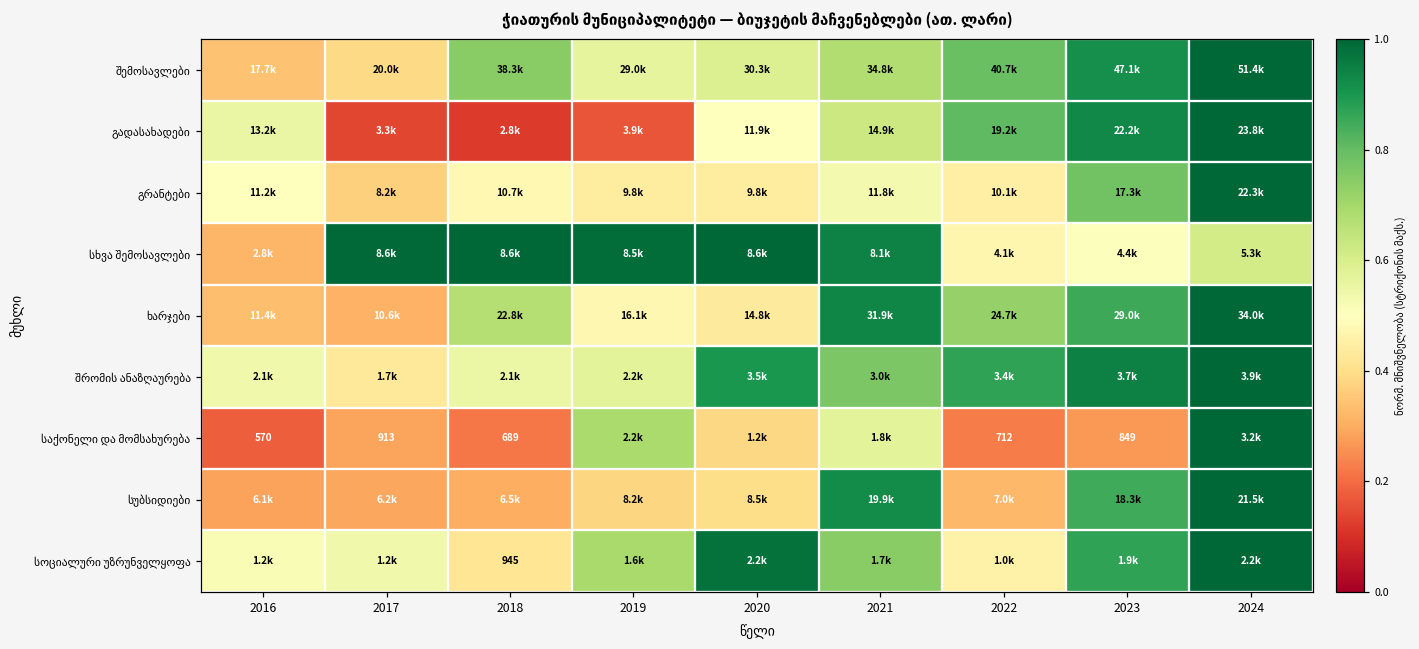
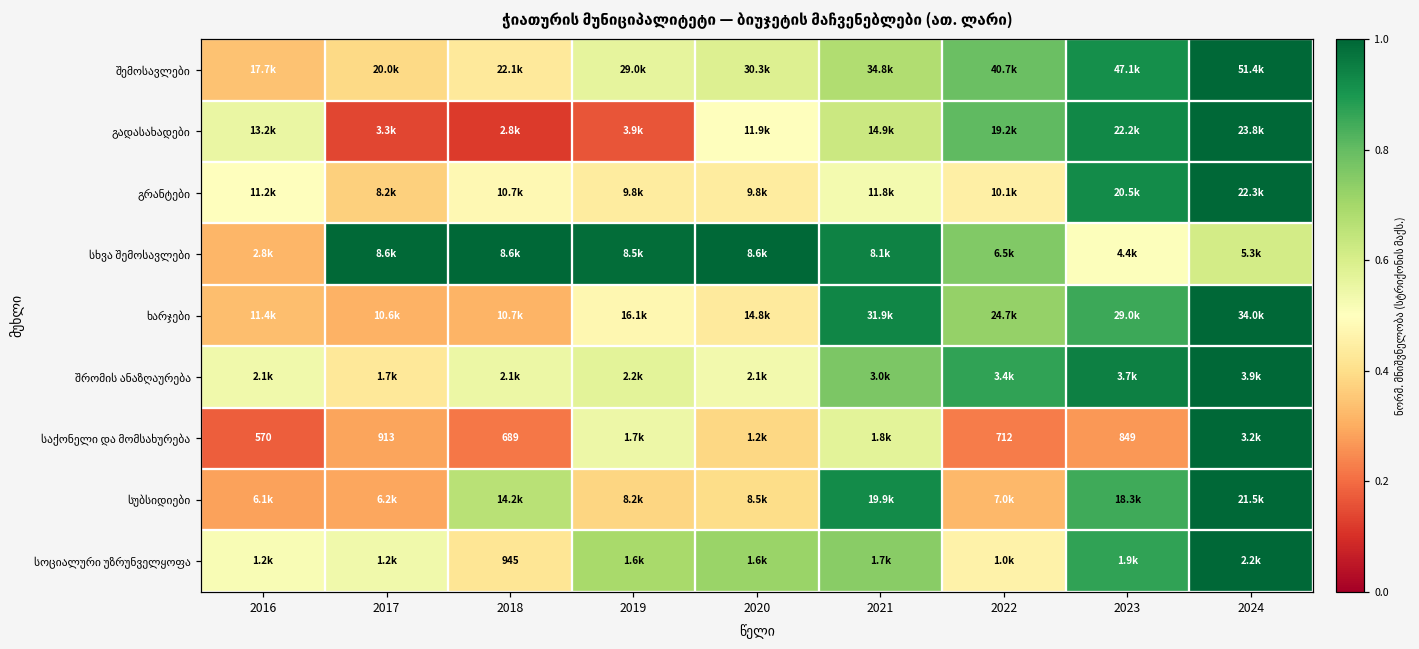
  {
    "შემოსავლები": {
      "2016": "17.7k",
      "2017": "20.0k",
-     "2018": "38.3k",
+     "2018": "22.1k",
      "2019": "29.0k",
      "2020": "30.3k",
      "2021": "34.8k",
      "2022": "40.7k",
      "2023": "47.1k",
      "2024": "51.4k"
    },
    "გადასახადები": {
      "2016": "13.2k",
      "2017": "3.3k",
      "2018": "2.8k",
      "2019": "3.9k",
      "2020": "11.9k",
      "2021": "14.9k",
      "2022": "19.2k",
      "2023": "22.2k",
      "2024": "23.8k"
    },
    "გრანტები": {
      "2016": "11.2k",
      "2017": "8.2k",
      "2018": "10.7k",
      "2019": "9.8k",
      "2020": "9.8k",
      "2021": "11.8k",
      "2022": "10.1k",
-     "2023": "17.3k",
+     "2023": "20.5k",
      "2024": "22.3k"
    },
    "სხვა შემოსავლები": {
      "2016": "2.8k",
      "2017": "8.6k",
      "2018": "8.6k",
      "2019": "8.5k",
      "2020": "8.6k",
      "2021": "8.1k",
-     "2022": "4.1k",
+     "2022": "6.5k",
      "2023": "4.4k",
      "2024": "5.3k"
    },
    "ხარჯები": {
      "2016": "11.4k",
      "2017": "10.6k",
-     "2018": "22.8k",
+     "2018": "10.7k",
      "2019": "16.1k",
      "2020": "14.8k",
      "2021": "31.9k",
      "2022": "24.7k",
      "2023": "29.0k",
      "2024": "34.0k"
    },
    "შრომის ანაზღაურება": {
      "2016": "2.1k",
      "2017": "1.7k",
      "2018": "2.1k",
      "2019": "2.2k",
-     "2020": "3.5k",
+     "2020": "2.1k",
      "2021": "3.0k",
      "2022": "3.4k",
      "2023": "3.7k",
      "2024": "3.9k"
    },
    "საქონელი და მომსახურება": {
      "2016": "570",
      "2017": "913",
      "2018": "689",
-     "2019": "2.2k",
+     "2019": "1.7k",
      "2020": "1.2k",
      "2021": "1.8k",
      "2022": "712",
      "2023": "849",
      "2024": "3.2k"
    },
    "სუბსიდიები": {
      "2016": "6.1k",
      "2017": "6.2k",
-     "2018": "6.5k",
+     "2018": "14.2k",
      "2019": "8.2k",
      "2020": "8.5k",
      "2021": "19.9k",
      "2022": "7.0k",
      "2023": "18.3k",
      "2024": "21.5k"
    },
    "სოციალური უზრუნველყოფა": {
      "2016": "1.2k",
      "2017": "1.2k",
      "2018": "945",
      "2019": "1.6k",
-     "2020": "2.2k",
+     "2020": "1.6k",
      "2021": "1.7k",
      "2022": "1.0k",
      "2023": "1.9k",
      "2024": "2.2k"
    }
  }
